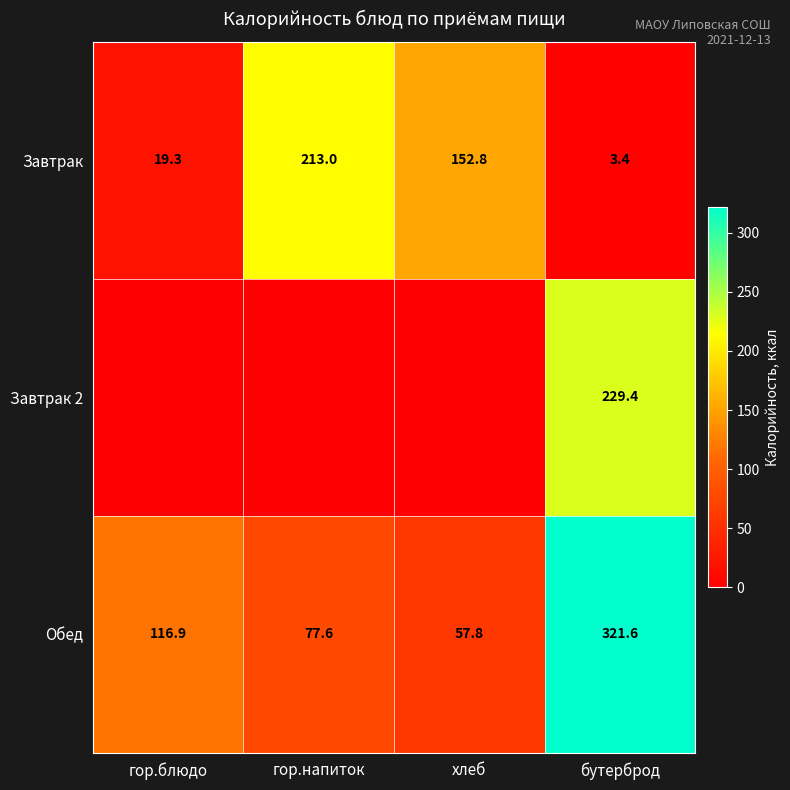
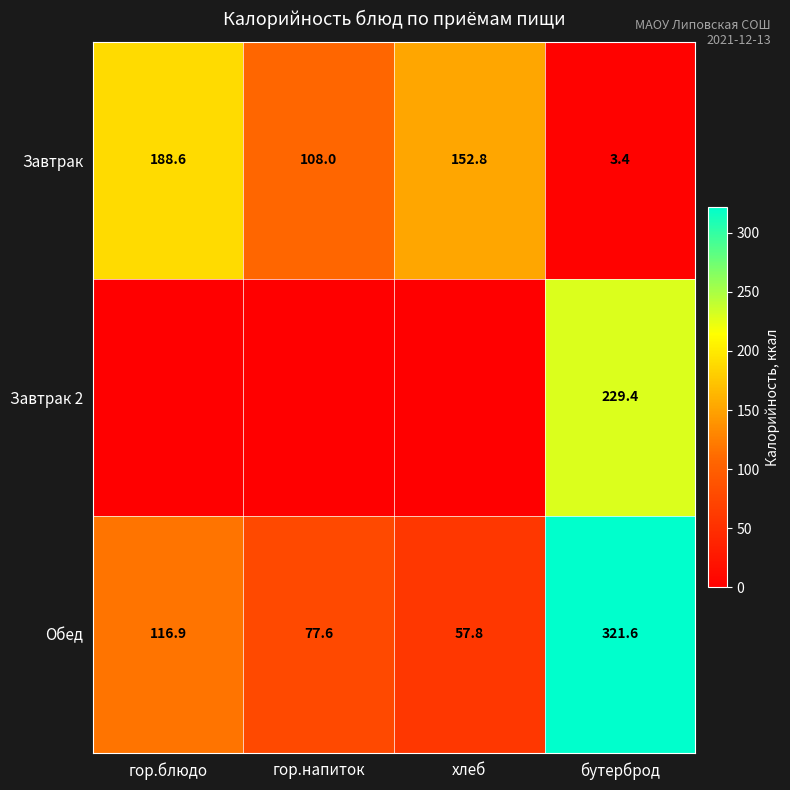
  {
    "Завтрак": {
-     "гор.блюдо": 19.3,
-     "гор.напиток": 213.0,
+     "гор.блюдо": 188.6,
+     "гор.напиток": 108.0,
      "хлеб": 152.8,
      "бутерброд": 3.4
    },
    "Завтрак 2": {
      "бутерброд": 229.4
    },
    "Обед": {
      "гор.блюдо": 116.9,
      "гор.напиток": 77.6,
      "хлеб": 57.8,
      "бутерброд": 321.6
    }
  }
